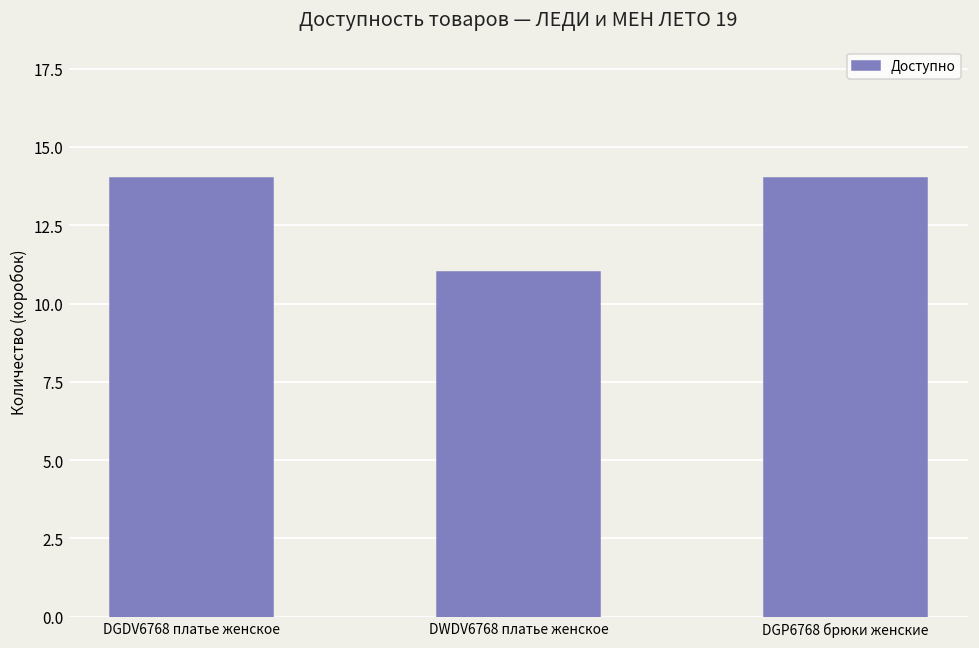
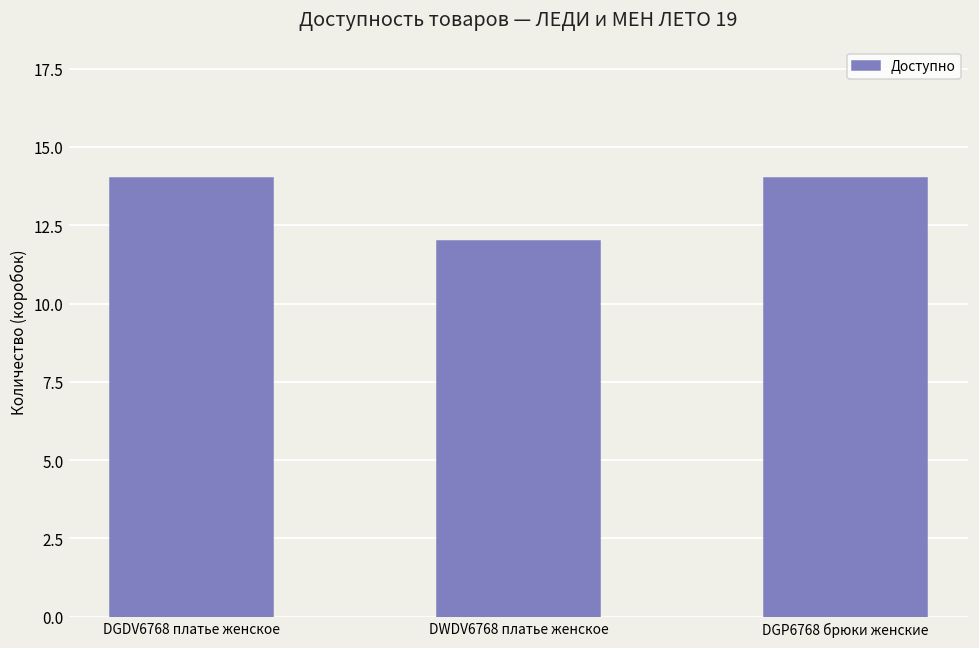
  {
    "DGDV6768 платье женское": 14,
-   "DWDV6768 платье женское": 11,
+   "DWDV6768 платье женское": 12,
    "DGP6768 брюки женские": 14
  }
